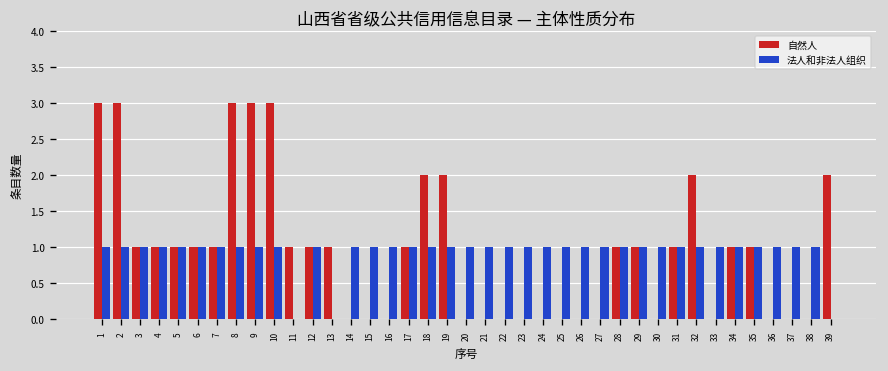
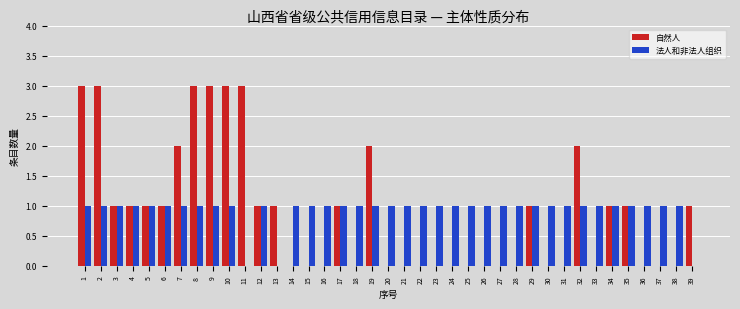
  {
    "自然人": {
      "1": 3,
      "2": 3,
      "3": 1,
      "4": 1,
      "5": 1,
      "6": 1,
-     "7": 1,
+     "7": 2,
      "8": 3,
      "9": 3,
      "10": 3,
-     "11": 1,
+     "11": 3,
      "12": 1,
      "13": 1,
      "14": 0,
      "15": 0,
      "16": 0,
      "17": 1,
-     "18": 2,
+     "18": 0,
      "19": 2,
      "20": 0,
      "21": 0,
      "22": 0,
      "23": 0,
      "24": 0,
      "25": 0,
      "26": 0,
      "27": 0,
-     "28": 1,
+     "28": 0,
      "29": 1,
      "30": 0,
-     "31": 1,
+     "31": 0,
      "32": 2,
      "33": 0,
      "34": 1,
      "35": 1,
      "36": 0,
      "37": 0,
      "38": 0,
-     "39": 2
+     "39": 1
    },
    "法人和非法人组织": {
      "1": 1,
      "2": 1,
      "3": 1,
      "4": 1,
      "5": 1,
      "6": 1,
      "7": 1,
      "8": 1,
      "9": 1,
      "10": 1,
      "11": 0,
      "12": 1,
      "13": 0,
      "14": 1,
      "15": 1,
      "16": 1,
      "17": 1,
      "18": 1,
      "19": 1,
      "20": 1,
      "21": 1,
      "22": 1,
      "23": 1,
      "24": 1,
      "25": 1,
      "26": 1,
      "27": 1,
      "28": 1,
      "29": 1,
      "30": 1,
      "31": 1,
      "32": 1,
      "33": 1,
      "34": 1,
      "35": 1,
      "36": 1,
      "37": 1,
      "38": 1,
      "39": 0
    }
  }
